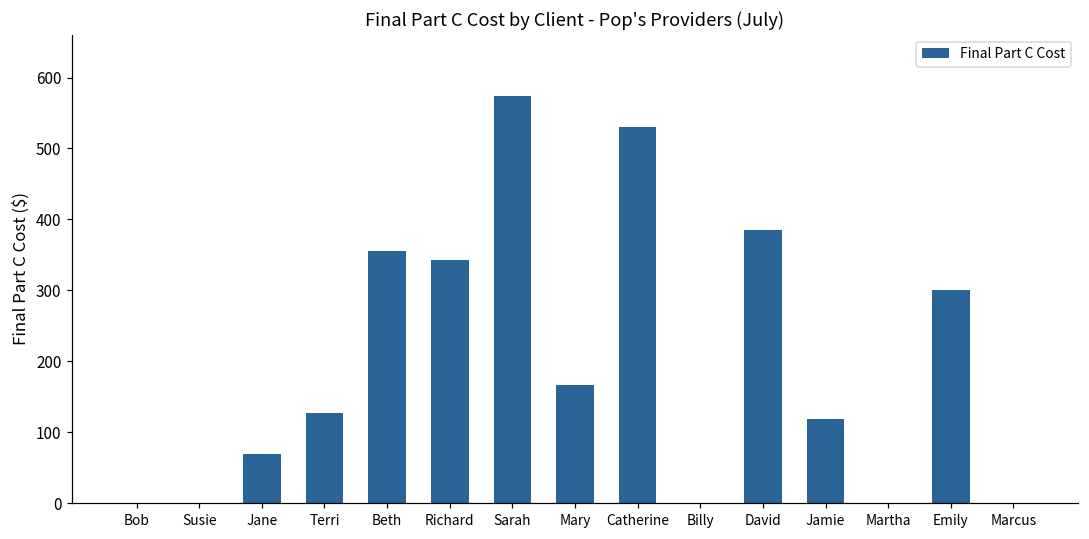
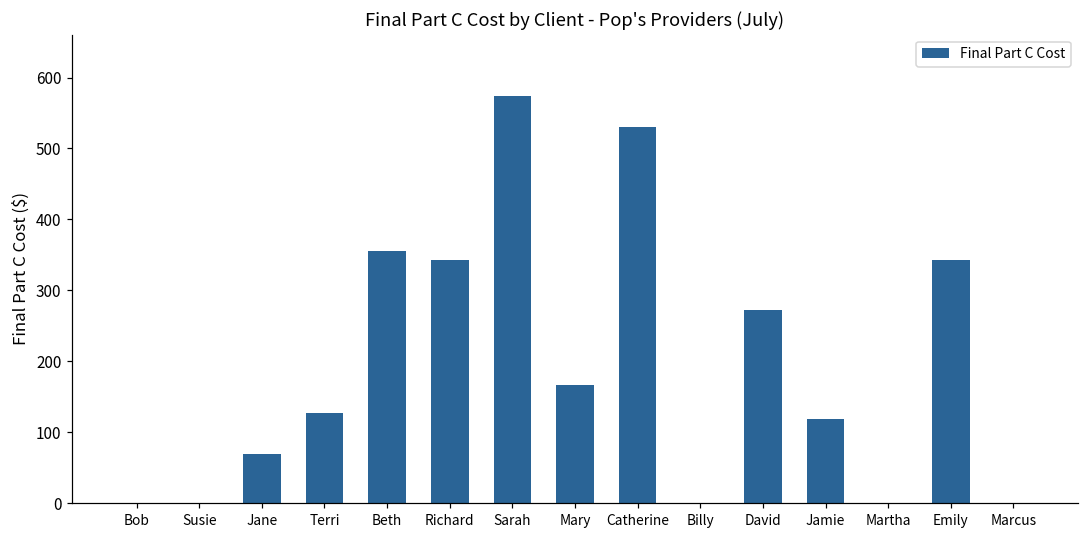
  {
    "Bob": 0,
    "Susie": 0,
    "Jane": 70,
    "Terri": 130,
    "Beth": 360,
    "Richard": 340,
    "Sarah": 570,
    "Mary": 170,
    "Catherine": 530,
    "Billy": 0,
-   "David": 390,
+   "David": 270,
    "Jamie": 120,
    "Martha": 0,
-   "Emily": 300,
+   "Emily": 340,
    "Marcus": 0
  }
